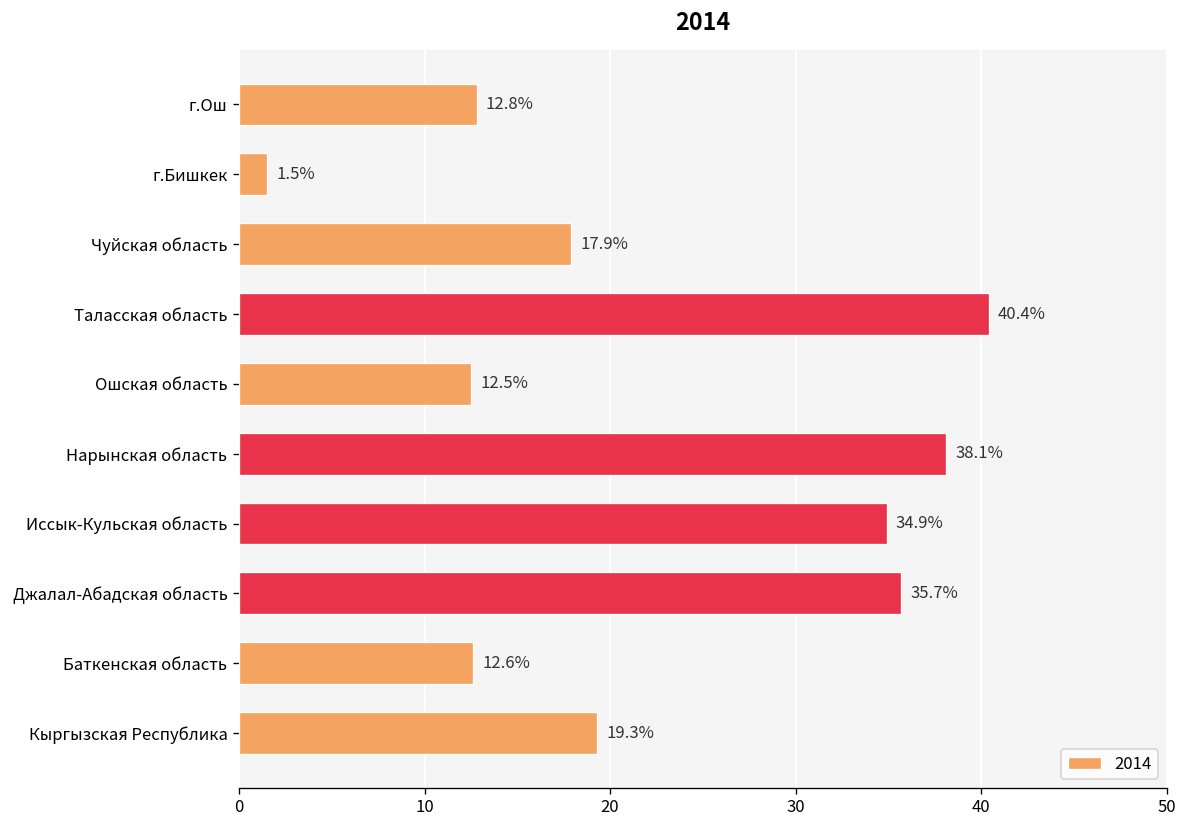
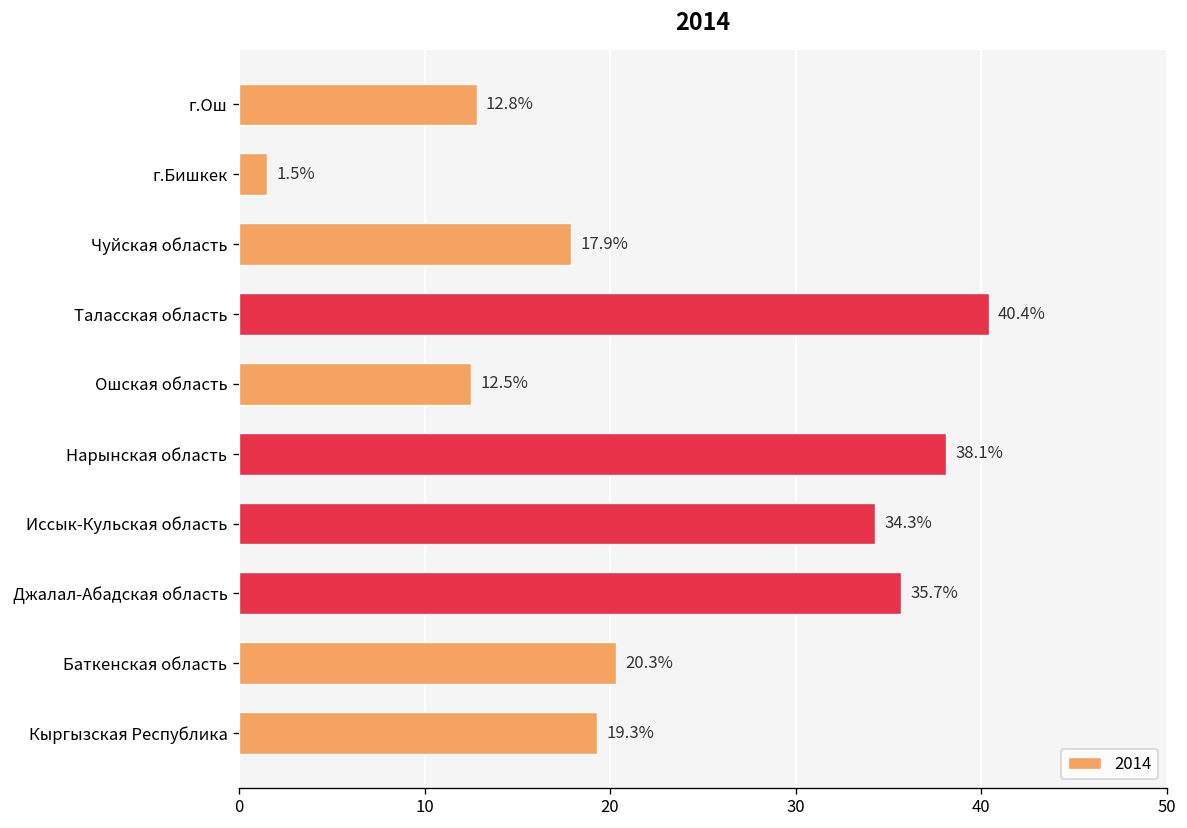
  {
    "г.Ош": "12.8%",
    "г.Бишкек": "1.5%",
    "Чуйская область": "17.9%",
    "Таласская область": "40.4%",
    "Ошская область": "12.5%",
    "Нарынская область": "38.1%",
-   "Иссык-Кульская область": "34.9%",
+   "Иссык-Кульская область": "34.3%",
    "Джалал-Абадская область": "35.7%",
-   "Баткенская область": "12.6%",
+   "Баткенская область": "20.3%",
    "Кыргызская Республика": "19.3%"
  }
